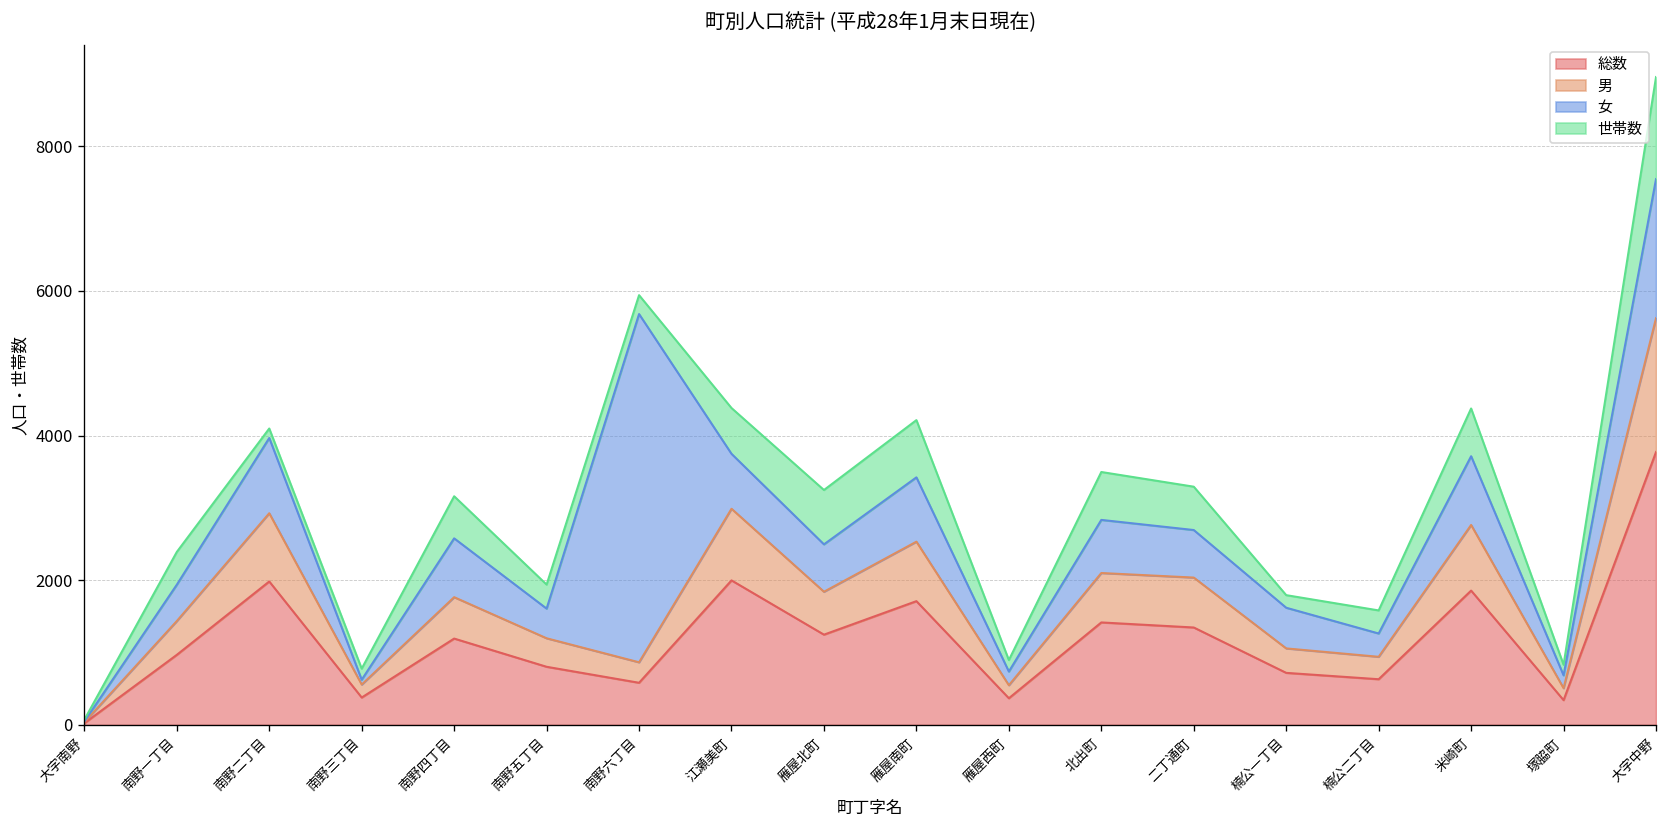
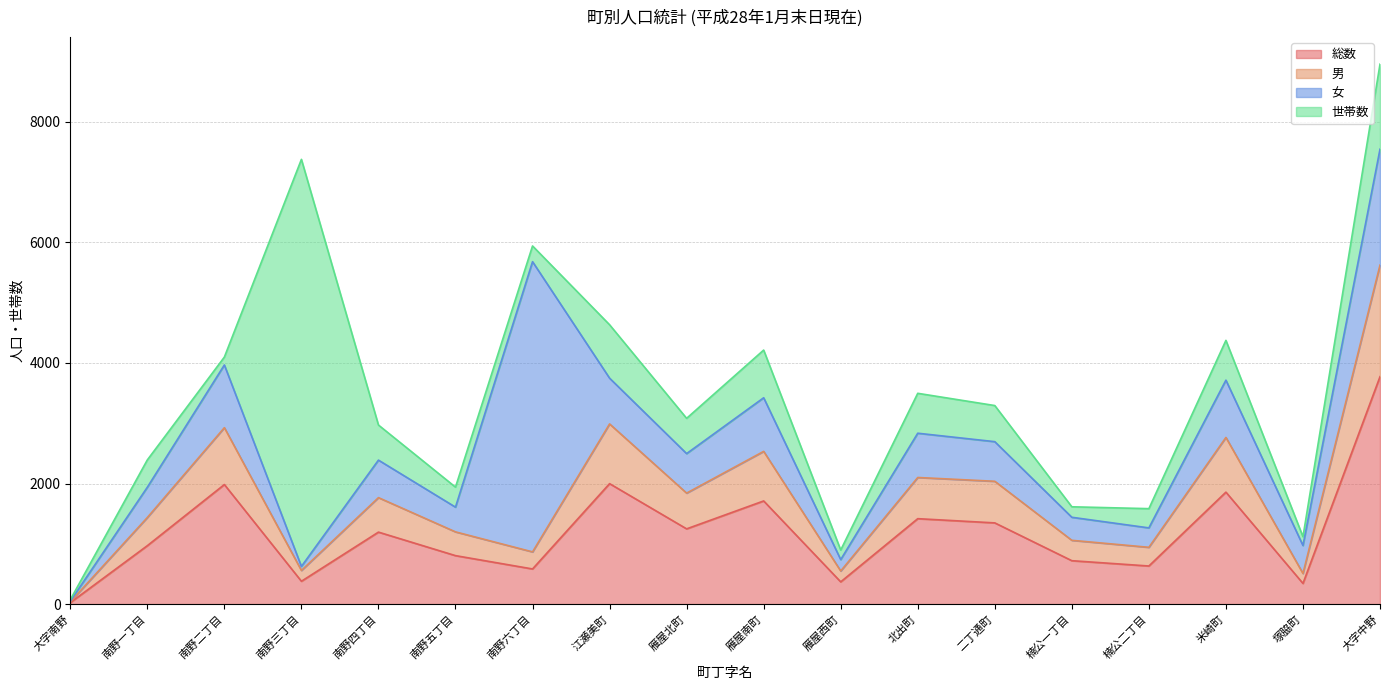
  {
    "女": {
      "南野一丁目": 500,
      "南野二丁目": 1000,
      "南野三丁目": 100,
-     "南野四丁目": 800,
+     "南野四丁目": 600,
      "南野五丁目": 400,
      "南野六丁目": 4800,
      "江瀬美町": 800,
      "雁屋北町": 700,
      "雁屋南町": 900,
      "雁屋西町": 200,
      "北出町": 700,
      "二丁通町": 700,
-     "楠公一丁目": 600,
+     "楠公一丁目": 400,
      "楠公二丁目": 300,
      "米崎町": 1000,
-     "塚脇町": 200,
+     "塚脇町": 500,
      "大字中野": 1900
    },
    "世帯数": {
      "南野一丁目": 500,
      "南野二丁目": 100,
-     "南野三丁目": 200,
+     "南野三丁目": 6800,
      "南野四丁目": 600,
      "南野五丁目": 300,
      "南野六丁目": 300,
-     "江瀬美町": 600,
-     "雁屋北町": 800,
+     "江瀬美町": 900,
+     "雁屋北町": 600,
      "雁屋南町": 800,
      "雁屋西町": 200,
      "北出町": 700,
      "二丁通町": 600,
      "楠公一丁目": 200,
      "楠公二丁目": 300,
      "米崎町": 700,
      "塚脇町": 100,
      "大字中野": 1400
    }
  }
